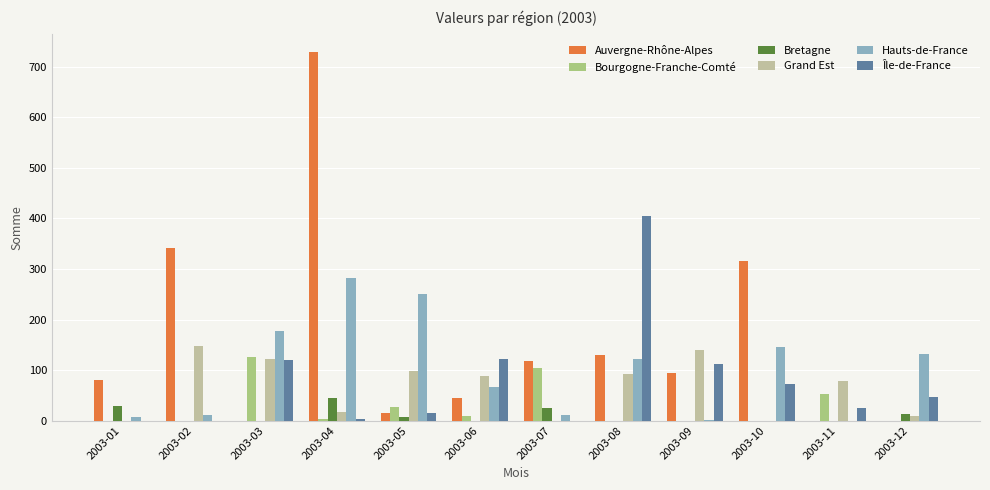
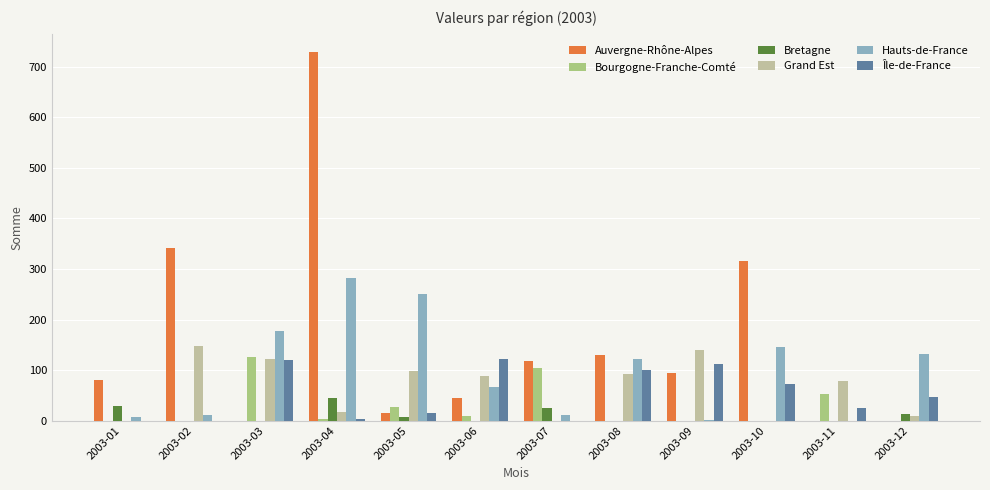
  {
    "Auvergne-Rhône-Alpes": {
      "2003-01": 80,
      "2003-02": 340,
      "2003-03": 0,
      "2003-04": 730,
      "2003-05": 20,
      "2003-06": 50,
      "2003-07": 120,
      "2003-08": 130,
      "2003-09": 90,
      "2003-10": 320,
      "2003-11": 0,
      "2003-12": 0
    },
    "Bretagne": {
      "2003-01": 30,
      "2003-02": 0,
      "2003-03": 0,
      "2003-04": 40,
      "2003-05": 10,
      "2003-06": 0,
      "2003-07": 20,
      "2003-08": 0,
      "2003-09": 0,
      "2003-10": 0,
      "2003-11": 0,
      "2003-12": 10
    },
    "Hauts-de-France": {
      "2003-01": 10,
      "2003-02": 10,
      "2003-03": 180,
      "2003-04": 280,
      "2003-05": 250,
      "2003-06": 70,
      "2003-07": 10,
      "2003-08": 120,
      "2003-10": 150,
      "2003-11": 0,
      "2003-12": 130
    },
    "Île-de-France": {
      "2003-01": 0,
      "2003-02": 0,
      "2003-03": 120,
      "2003-05": 20,
      "2003-06": 120,
      "2003-07": 0,
-     "2003-08": 410,
+     "2003-08": 100,
      "2003-09": 110,
      "2003-10": 70,
      "2003-11": 20,
      "2003-12": 50
    }
  }
